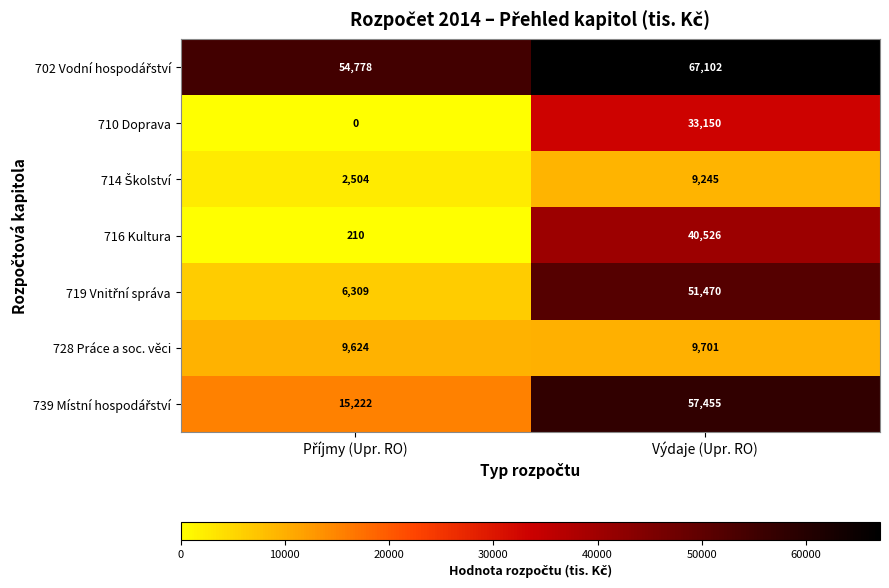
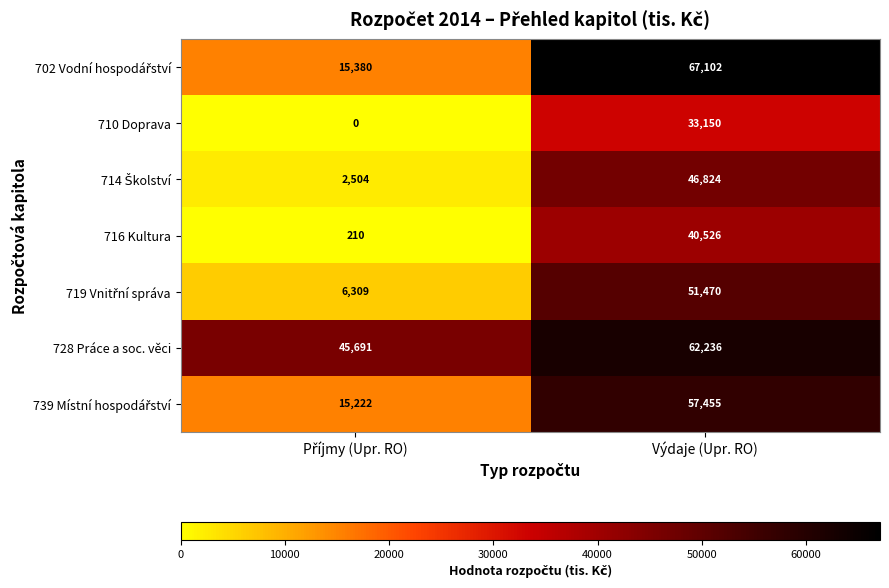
  {
    "702 Vodní hospodářství": {
-     "Příjmy (Upr. RO)": "54,778",
+     "Příjmy (Upr. RO)": "15,380",
      "Výdaje (Upr. RO)": "67,102"
    },
    "710 Doprava": {
      "Příjmy (Upr. RO)": "0",
      "Výdaje (Upr. RO)": "33,150"
    },
    "714 Školství": {
      "Příjmy (Upr. RO)": "2,504",
-     "Výdaje (Upr. RO)": "9,245"
+     "Výdaje (Upr. RO)": "46,824"
    },
    "716 Kultura": {
      "Příjmy (Upr. RO)": "210",
      "Výdaje (Upr. RO)": "40,526"
    },
    "719 Vnitřní správa": {
      "Příjmy (Upr. RO)": "6,309",
      "Výdaje (Upr. RO)": "51,470"
    },
    "728 Práce a soc. věci": {
-     "Příjmy (Upr. RO)": "9,624",
-     "Výdaje (Upr. RO)": "9,701"
+     "Příjmy (Upr. RO)": "45,691",
+     "Výdaje (Upr. RO)": "62,236"
    },
    "739 Místní hospodářství": {
      "Příjmy (Upr. RO)": "15,222",
      "Výdaje (Upr. RO)": "57,455"
    }
  }
